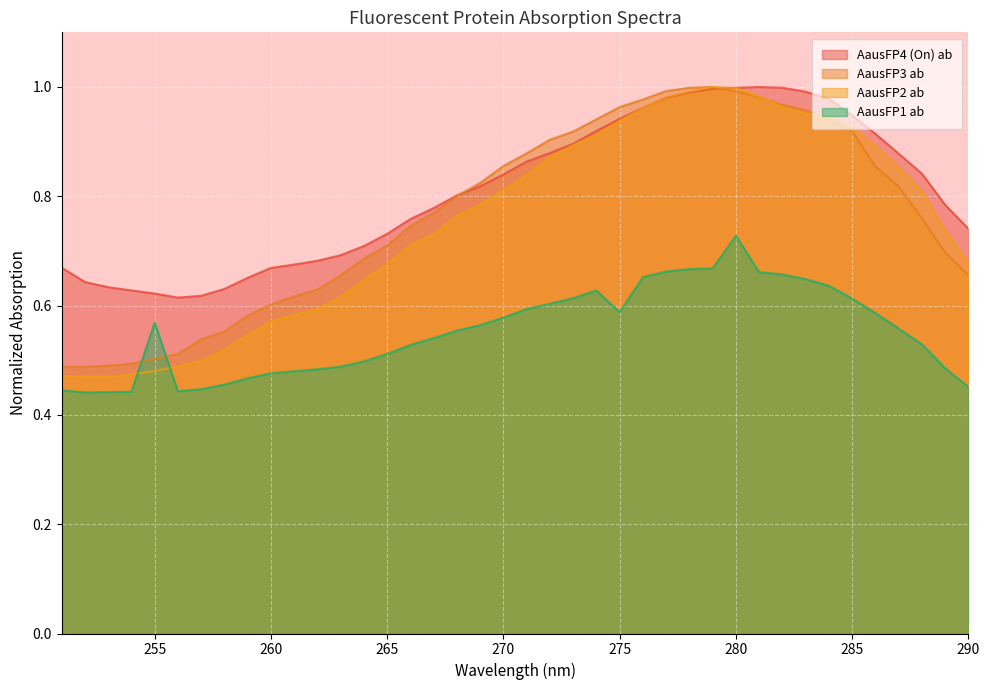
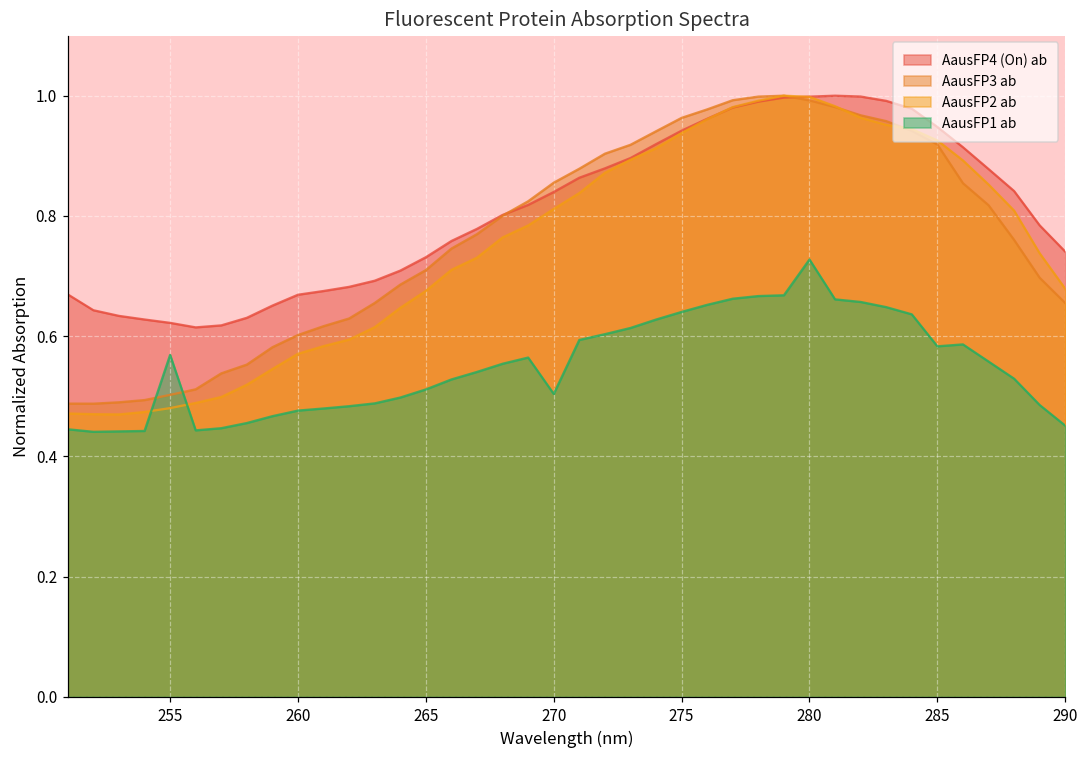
  {
    "AausFP1 ab": {
      "255": 0.57,
      "260": 0.48,
      "265": 0.51,
-     "270": 0.58,
-     "275": 0.59,
+     "270": 0.50,
+     "275": 0.64,
      "280": 0.73,
-     "285": 0.61,
+     "285": 0.58,
      "290": 0.45
    }
  }
